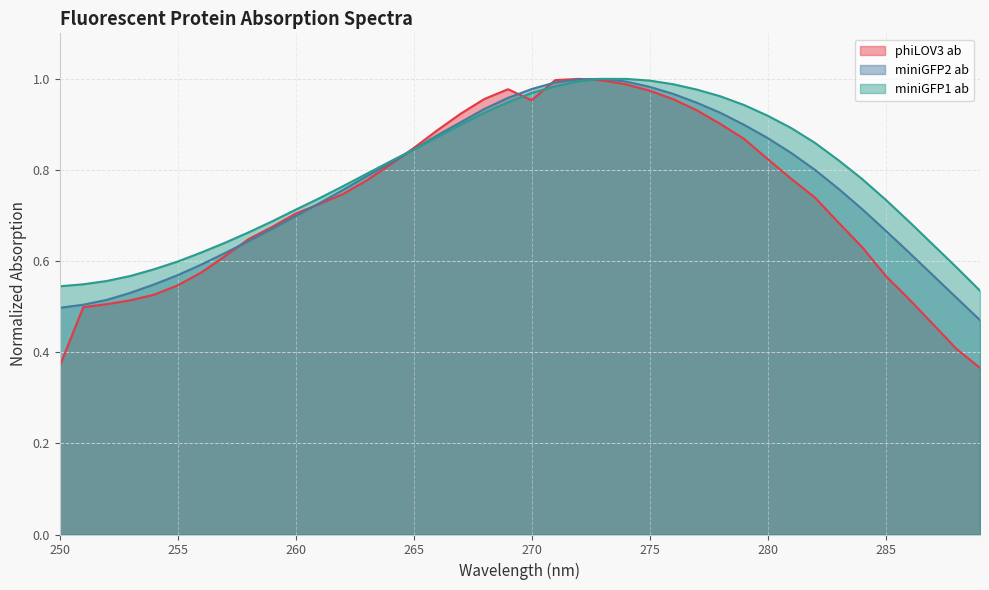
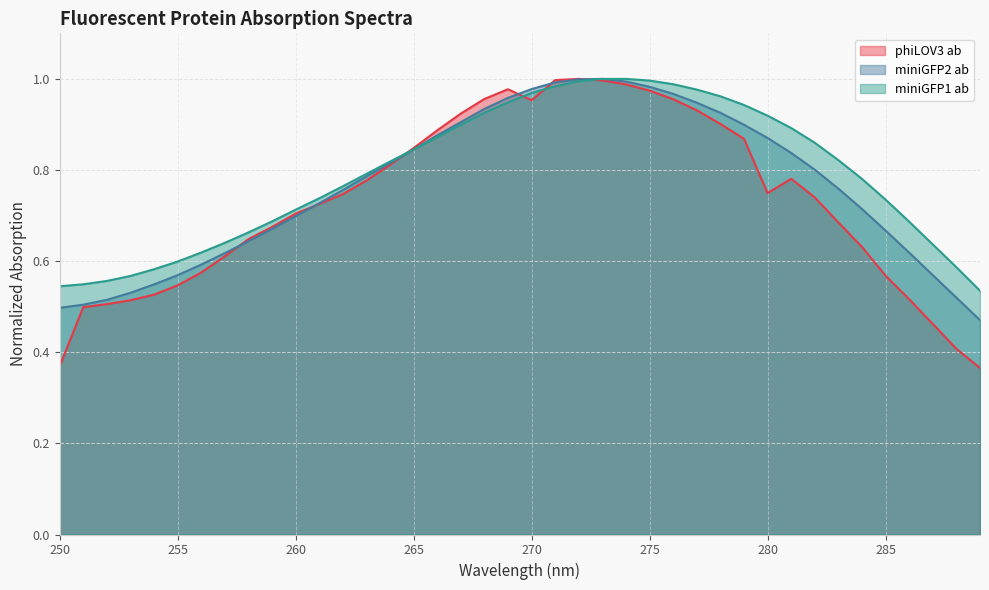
  {
    "phiLOV3 ab": {
      "250": 0.37,
      "255": 0.55,
      "270": 0.95,
      "275": 0.97,
-     "280": 0.82,
+     "280": 0.75,
      "285": 0.57
    }
  }
